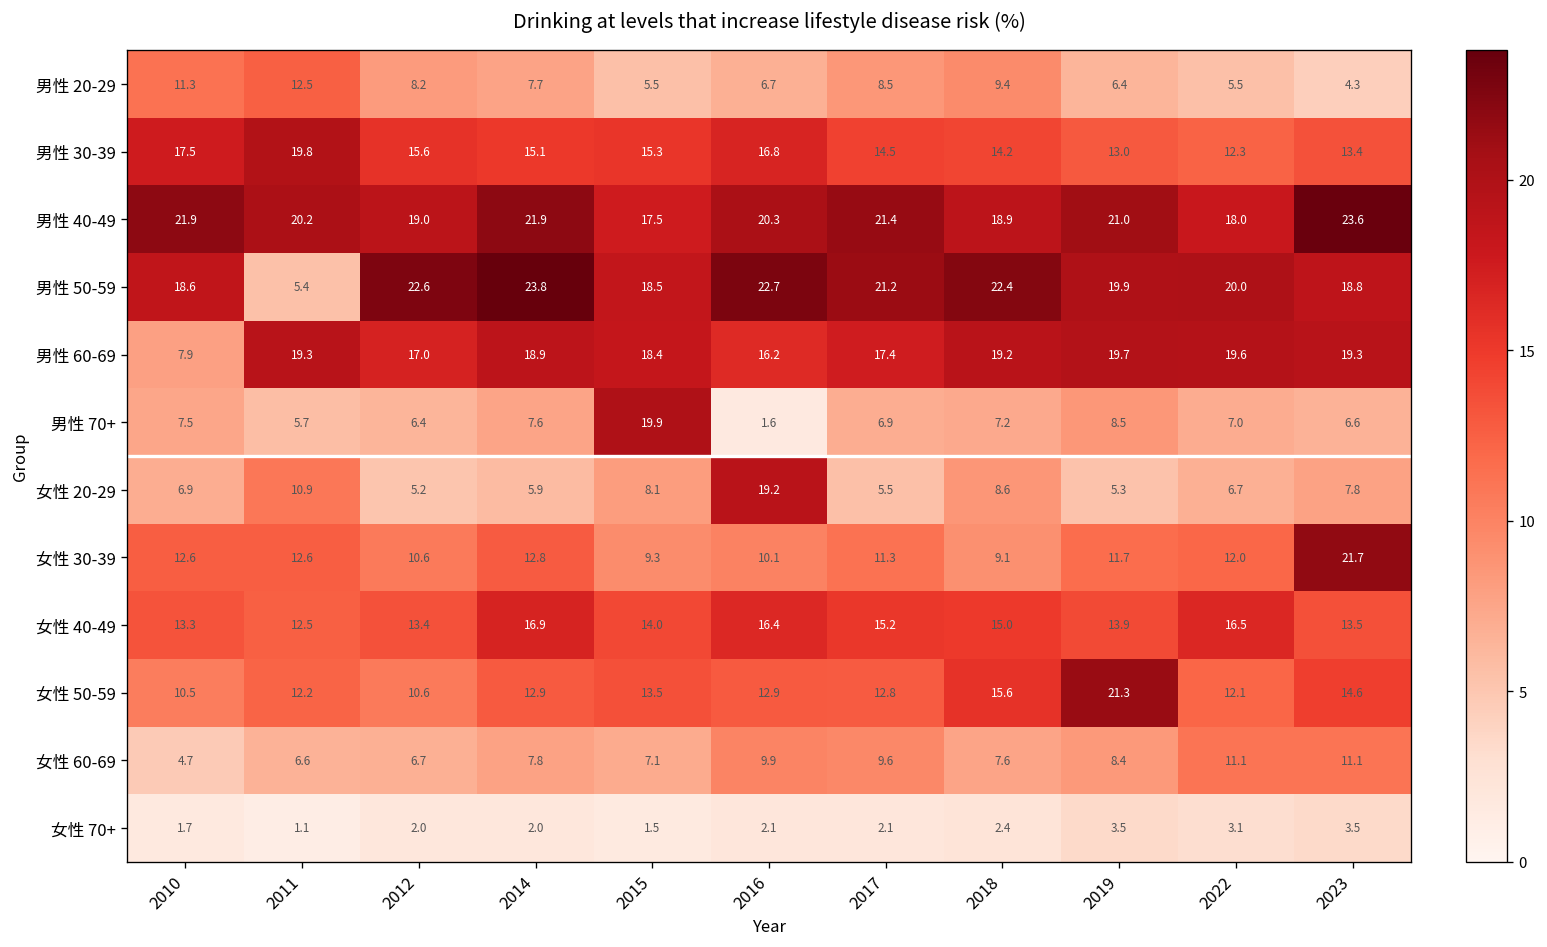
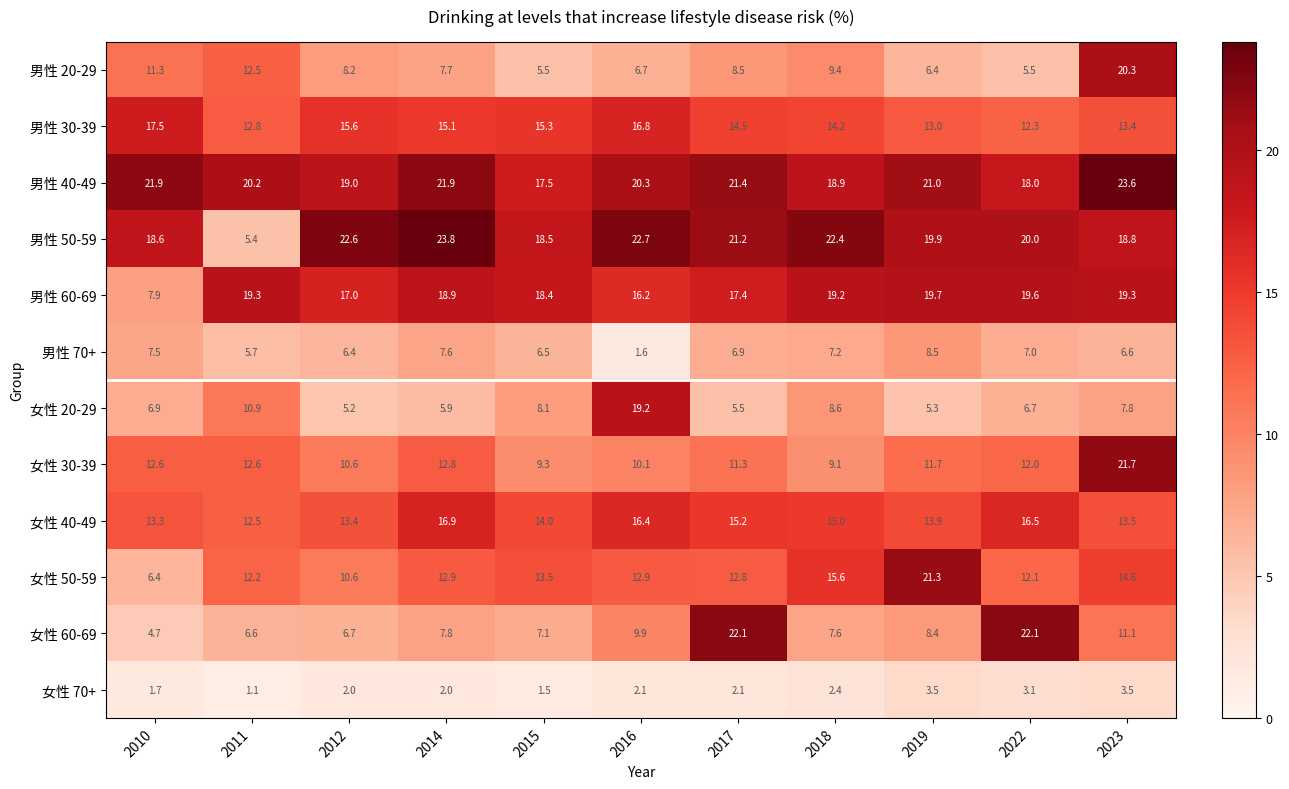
  {
    "男性 20-29": {
      "2010": 11.3,
      "2011": 12.5,
      "2012": 8.2,
      "2014": 7.7,
      "2015": 5.5,
      "2016": 6.7,
      "2017": 8.5,
      "2018": 9.4,
      "2019": 6.4,
      "2022": 5.5,
-     "2023": 4.3
+     "2023": 20.3
    },
    "男性 30-39": {
      "2010": 17.5,
-     "2011": 19.8,
+     "2011": 12.8,
      "2012": 15.6,
      "2014": 15.1,
      "2015": 15.3,
      "2016": 16.8,
      "2017": 14.5,
      "2018": 14.2,
      "2019": 13.0,
      "2022": 12.3,
      "2023": 13.4
    },
    "男性 40-49": {
      "2010": 21.9,
      "2011": 20.2,
      "2012": 19.0,
      "2014": 21.9,
      "2015": 17.5,
      "2016": 20.3,
      "2017": 21.4,
      "2018": 18.9,
      "2019": 21.0,
      "2022": 18.0,
      "2023": 23.6
    },
    "男性 50-59": {
      "2010": 18.6,
      "2011": 5.4,
      "2012": 22.6,
      "2014": 23.8,
      "2015": 18.5,
      "2016": 22.7,
      "2017": 21.2,
      "2018": 22.4,
      "2019": 19.9,
      "2022": 20.0,
      "2023": 18.8
    },
    "男性 60-69": {
      "2010": 7.9,
      "2011": 19.3,
      "2012": 17.0,
      "2014": 18.9,
      "2015": 18.4,
      "2016": 16.2,
      "2017": 17.4,
      "2018": 19.2,
      "2019": 19.7,
      "2022": 19.6,
      "2023": 19.3
    },
    "男性 70+": {
      "2010": 7.5,
      "2011": 5.7,
      "2012": 6.4,
      "2014": 7.6,
-     "2015": 19.9,
+     "2015": 6.5,
      "2016": 1.6,
      "2017": 6.9,
      "2018": 7.2,
      "2019": 8.5,
      "2022": 7.0,
      "2023": 6.6
    },
    "女性 20-29": {
      "2010": 6.9,
      "2011": 10.9,
      "2012": 5.2,
      "2014": 5.9,
      "2015": 8.1,
      "2016": 19.2,
      "2017": 5.5,
      "2018": 8.6,
      "2019": 5.3,
      "2022": 6.7,
      "2023": 7.8
    },
    "女性 30-39": {
      "2010": 12.6,
      "2011": 12.6,
      "2012": 10.6,
      "2014": 12.8,
      "2015": 9.3,
      "2016": 10.1,
      "2017": 11.3,
      "2018": 9.1,
      "2019": 11.7,
      "2022": 12.0,
      "2023": 21.7
    },
    "女性 40-49": {
      "2010": 13.3,
      "2011": 12.5,
      "2012": 13.4,
      "2014": 16.9,
      "2015": 14.0,
      "2016": 16.4,
      "2017": 15.2,
      "2018": 15.0,
      "2019": 13.9,
      "2022": 16.5,
      "2023": 13.5
    },
    "女性 50-59": {
-     "2010": 10.5,
+     "2010": 6.4,
      "2011": 12.2,
      "2012": 10.6,
      "2014": 12.9,
      "2015": 13.5,
      "2016": 12.9,
      "2017": 12.8,
      "2018": 15.6,
      "2019": 21.3,
      "2022": 12.1,
      "2023": 14.6
    },
    "女性 60-69": {
      "2010": 4.7,
      "2011": 6.6,
      "2012": 6.7,
      "2014": 7.8,
      "2015": 7.1,
      "2016": 9.9,
-     "2017": 9.6,
+     "2017": 22.1,
      "2018": 7.6,
      "2019": 8.4,
-     "2022": 11.1,
+     "2022": 22.1,
      "2023": 11.1
    },
    "女性 70+": {
      "2010": 1.7,
      "2011": 1.1,
      "2012": 2.0,
      "2014": 2.0,
      "2015": 1.5,
      "2016": 2.1,
      "2017": 2.1,
      "2018": 2.4,
      "2019": 3.5,
      "2022": 3.1,
      "2023": 3.5
    }
  }
